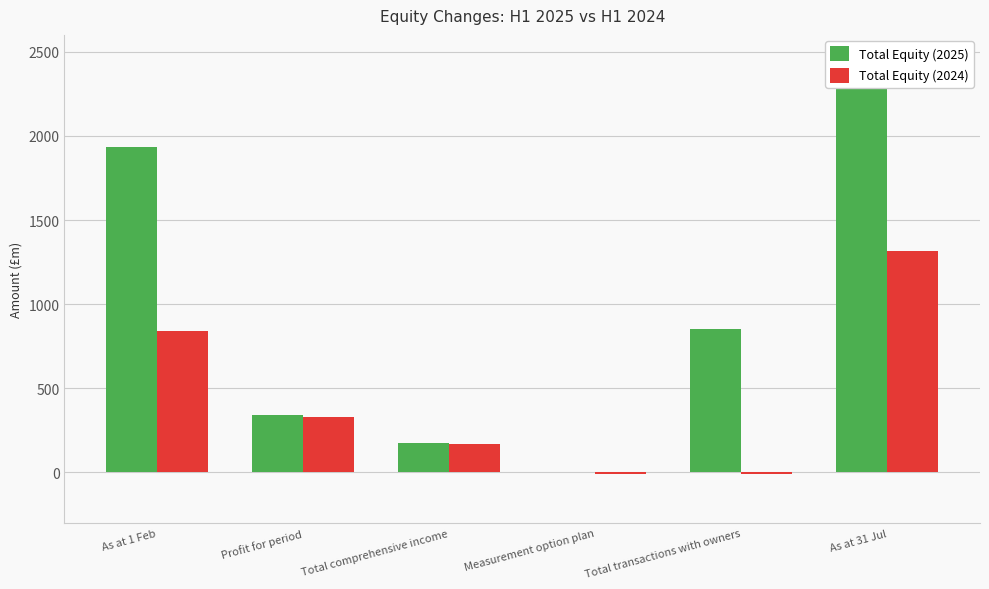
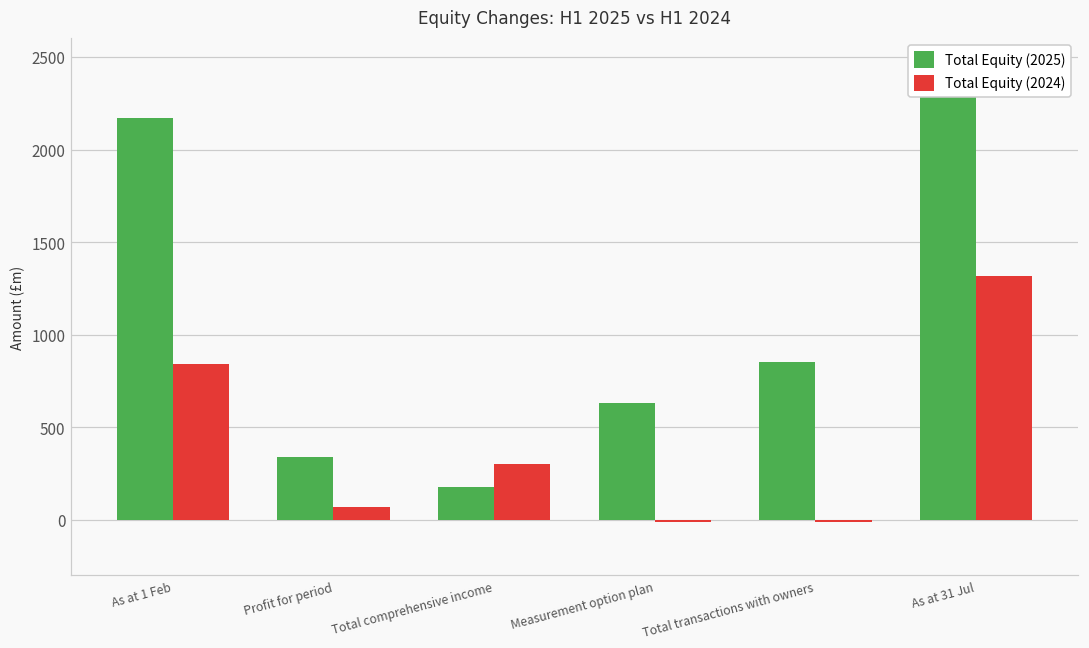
  {
    "Total Equity (2025)": {
-     "As at 1 Feb": 1940,
+     "As at 1 Feb": 2170,
      "Profit for period": 340,
      "Total comprehensive income": 180,
-     "Measurement option plan": 0,
+     "Measurement option plan": 630,
      "Total transactions with owners": 850
    },
    "Total Equity (2024)": {
      "As at 1 Feb": 840,
-     "Profit for period": 330,
-     "Total comprehensive income": 170,
+     "Profit for period": 70,
+     "Total comprehensive income": 300,
      "As at 31 Jul": 1320
    }
  }
